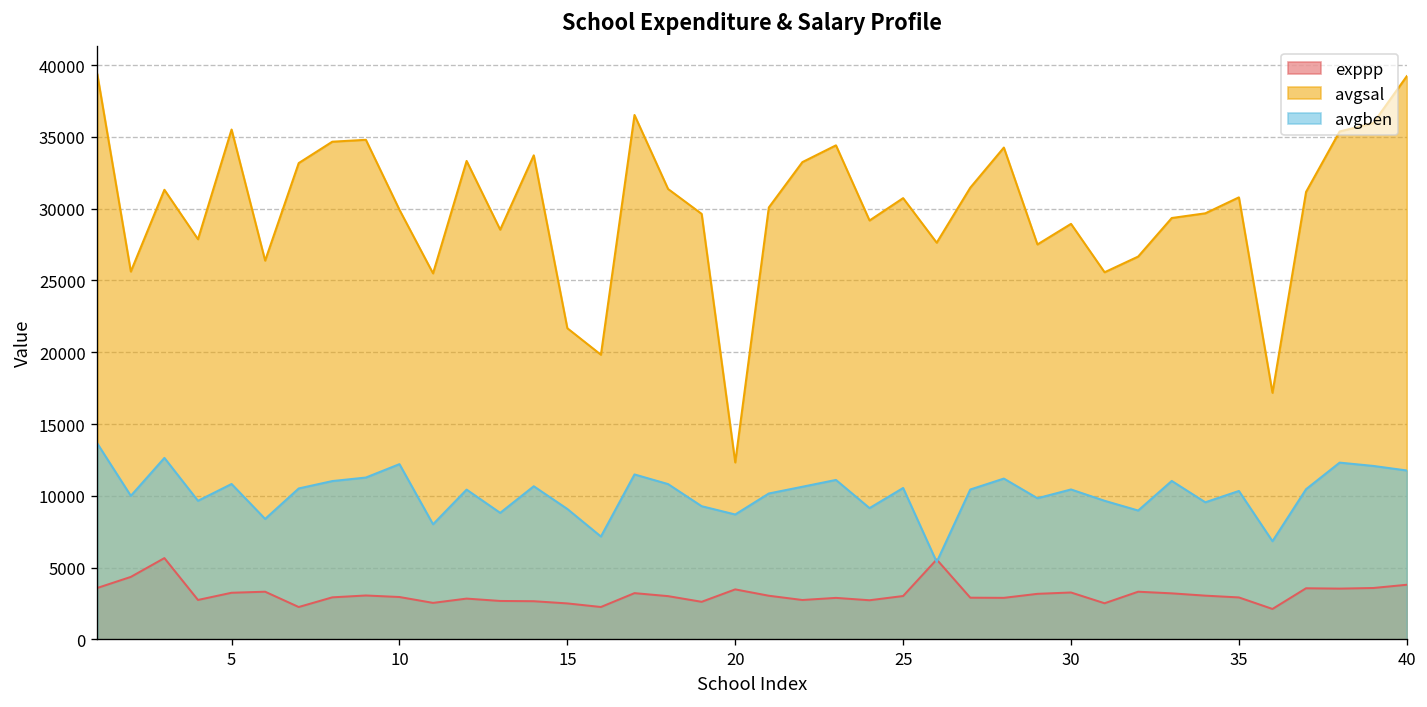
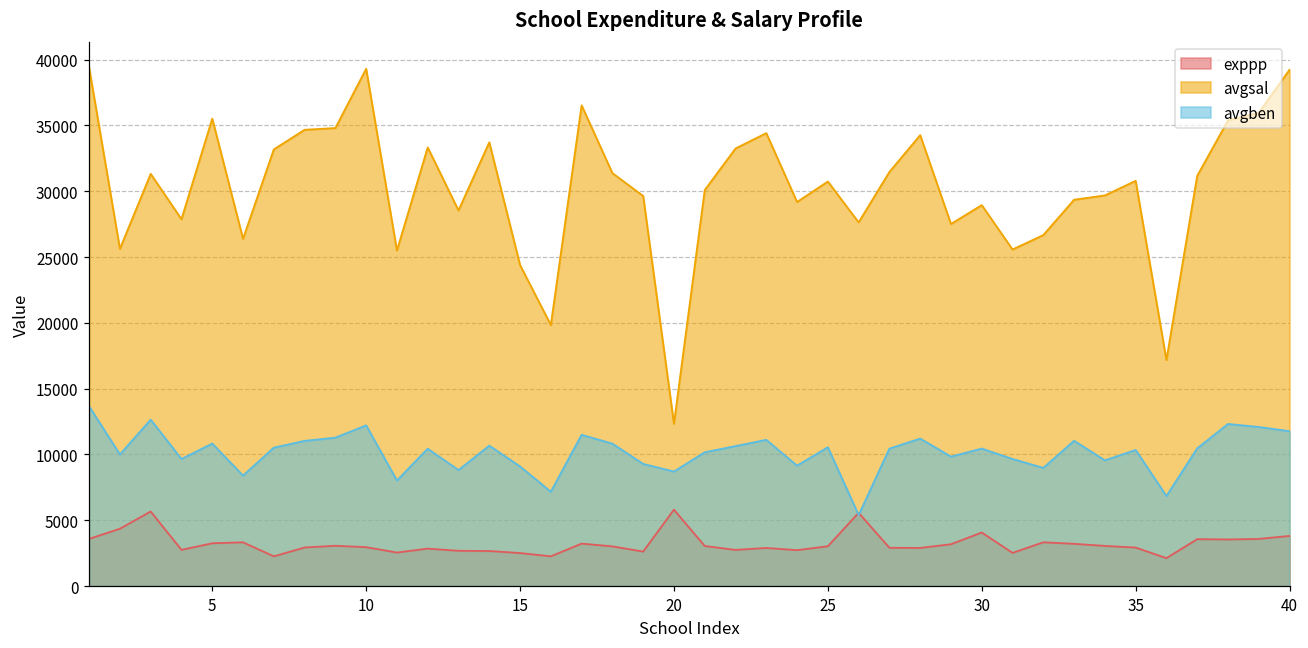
  {
    "exppp": {
      "5": 3300,
      "10": 3000,
      "15": 2500,
-     "20": 3500,
+     "20": 5800,
      "25": 3000,
-     "30": 3300,
+     "30": 4100,
      "35": 2900,
      "40": 3800
    },
    "avgsal": {
      "5": 35500,
-     "10": 29900,
-     "15": 21700,
+     "10": 39300,
+     "15": 24400,
      "20": 12300,
      "25": 30700,
      "30": 28900,
      "35": 30800,
      "40": 39200
    },
    "avgben": {
      "5": 10800,
      "10": 12200,
      "15": 9100,
      "20": 8700,
      "25": 10600,
      "30": 10400,
      "35": 10300,
      "40": 11800
    }
  }
